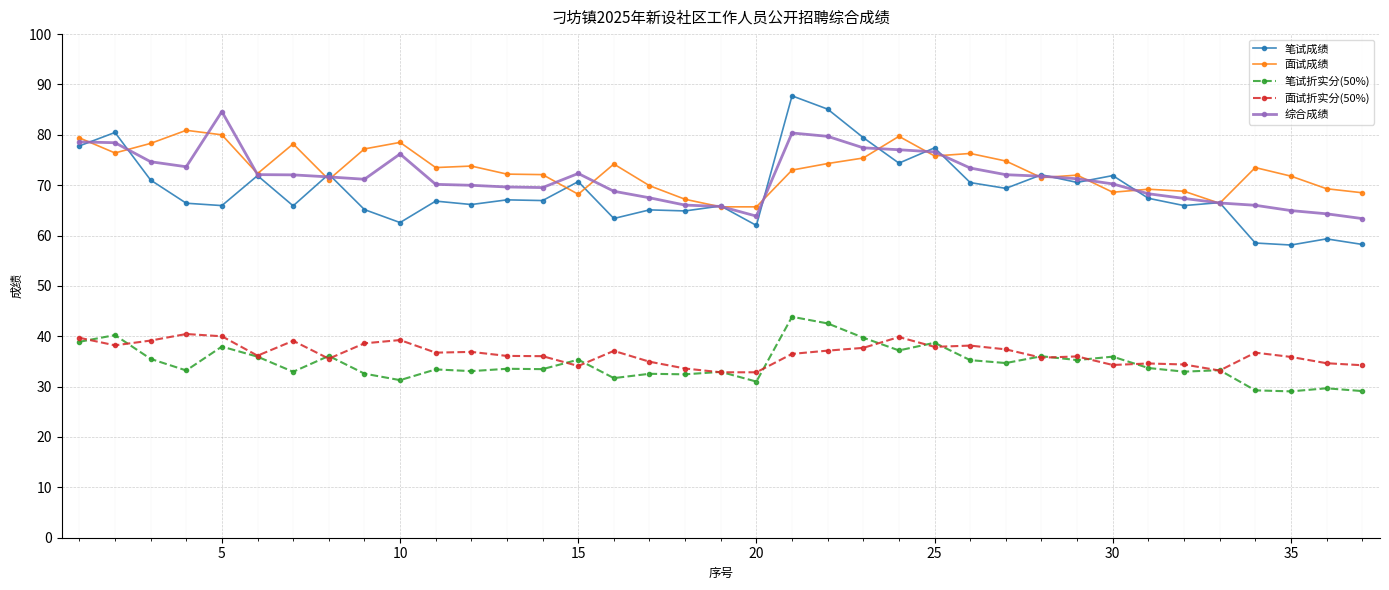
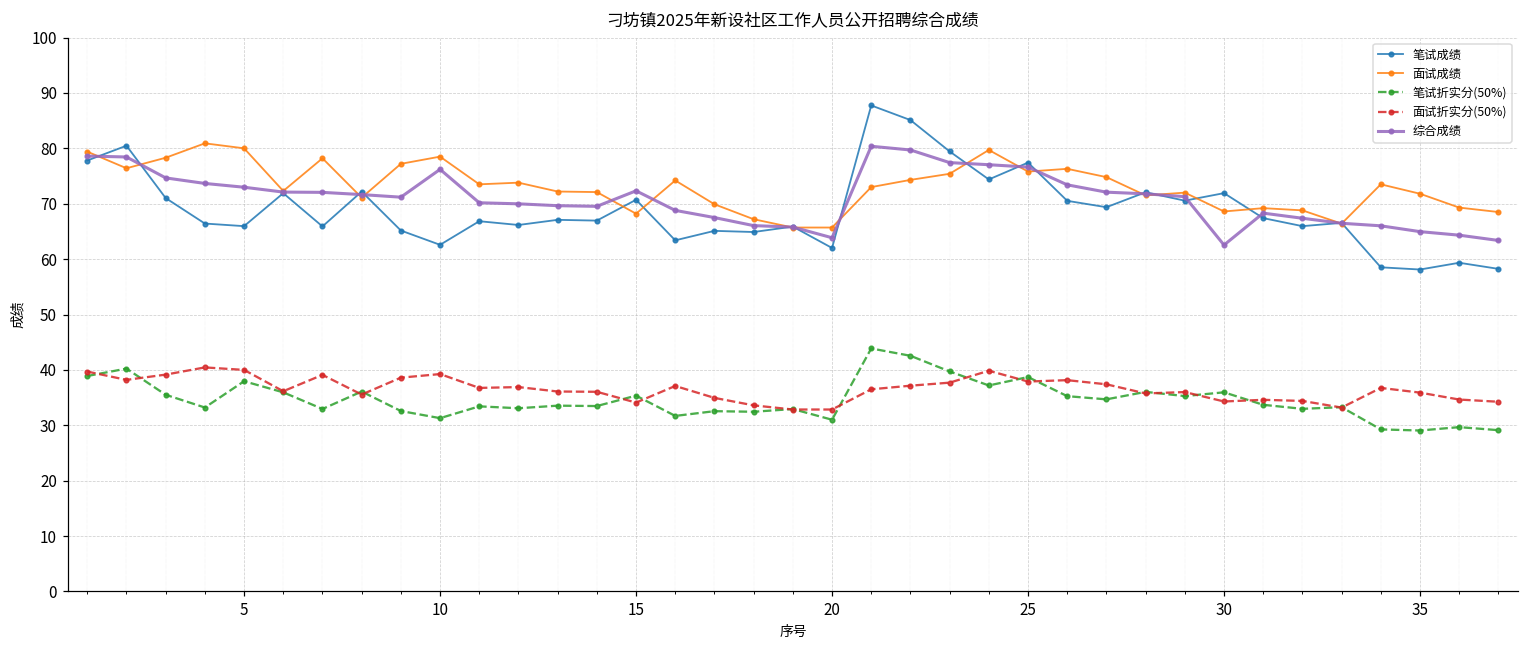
  {
    "笔试成绩": {
      "5": 66,
      "10": 63,
      "15": 71,
      "20": 62,
      "25": 77,
      "30": 72,
      "35": 58
    },
    "面试成绩": {
      "5": 80,
      "10": 79,
      "15": 68,
      "20": 66,
      "25": 76,
      "30": 69,
      "35": 72
    },
    "笔试折实分(50%)": {
      "5": 38,
      "10": 31,
      "15": 35,
      "20": 31,
      "25": 39,
      "30": 36,
      "35": 29
    },
    "面试折实分(50%)": {
      "5": 40,
      "10": 39,
      "15": 34,
      "20": 33,
      "25": 38,
      "30": 34,
      "35": 36
    },
    "综合成绩": {
-     "5": 85,
+     "5": 73,
      "10": 76,
      "15": 72,
      "20": 64,
      "25": 77,
-     "30": 70,
+     "30": 63,
      "35": 65
    }
  }
